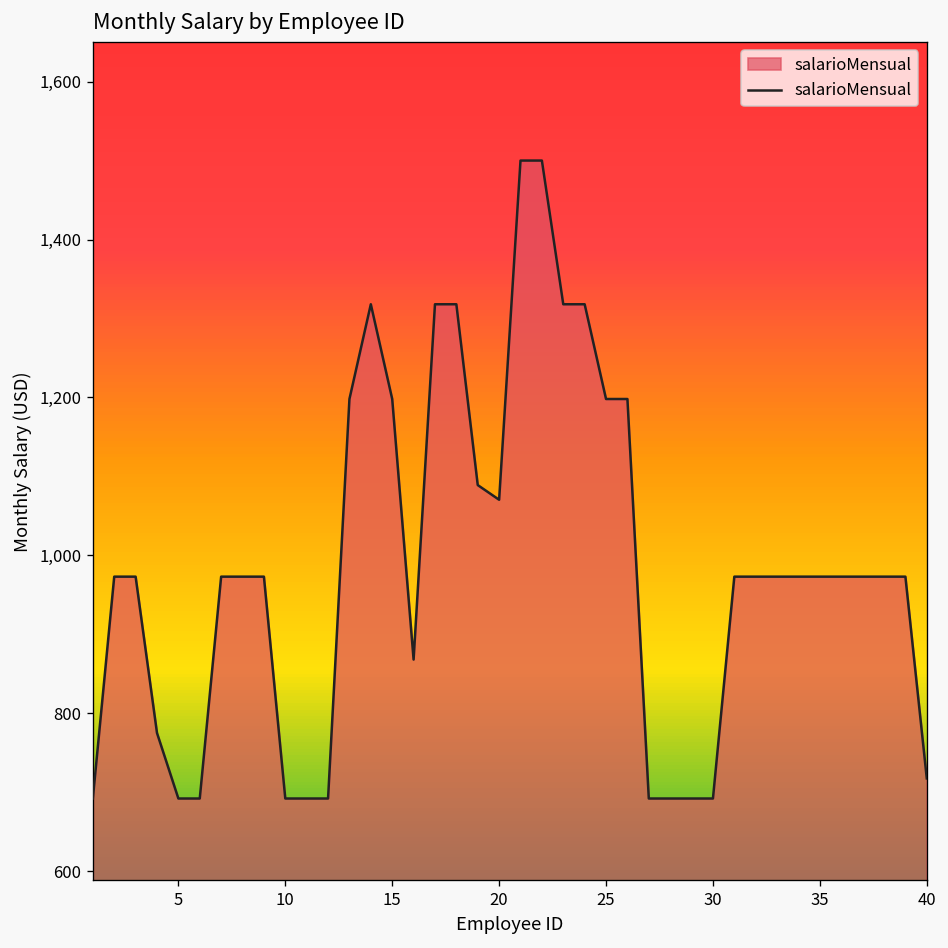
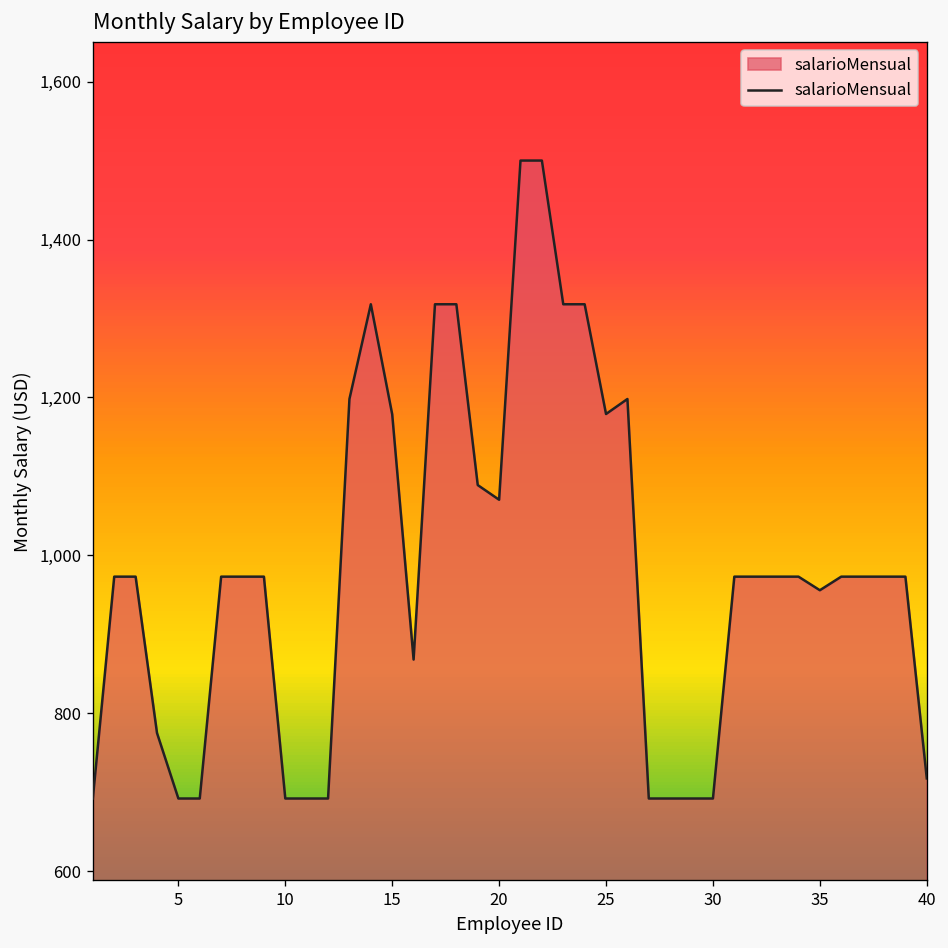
  {
    "5": "690",
    "10": "690",
-   "15": "1,200",
+   "15": "1,180",
    "20": "1,070",
-   "25": "1,200",
+   "25": "1,180",
    "30": "690",
-   "35": "970",
+   "35": "960",
    "40": "720"
  }
